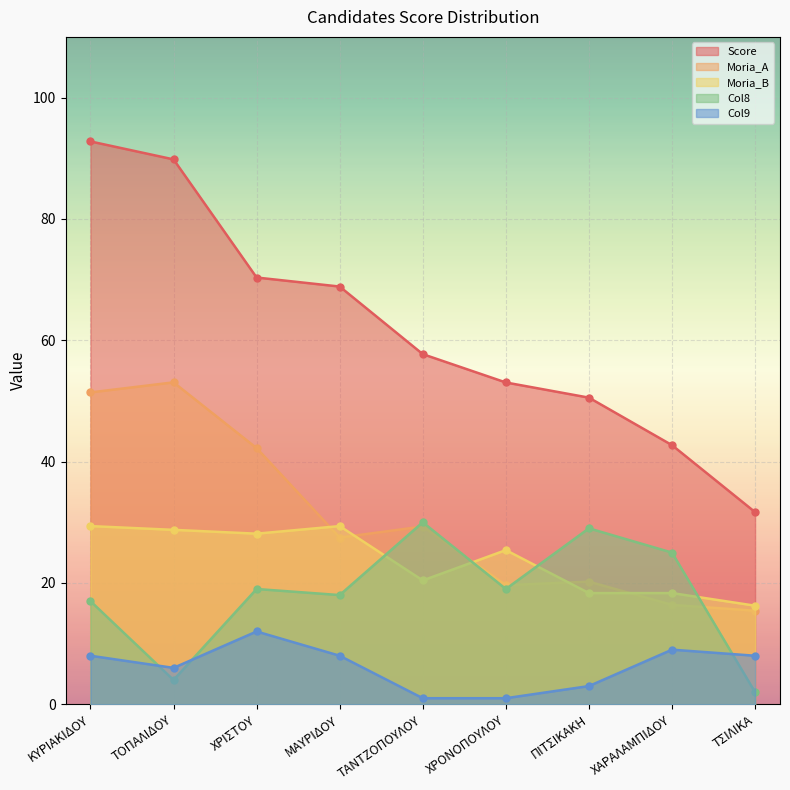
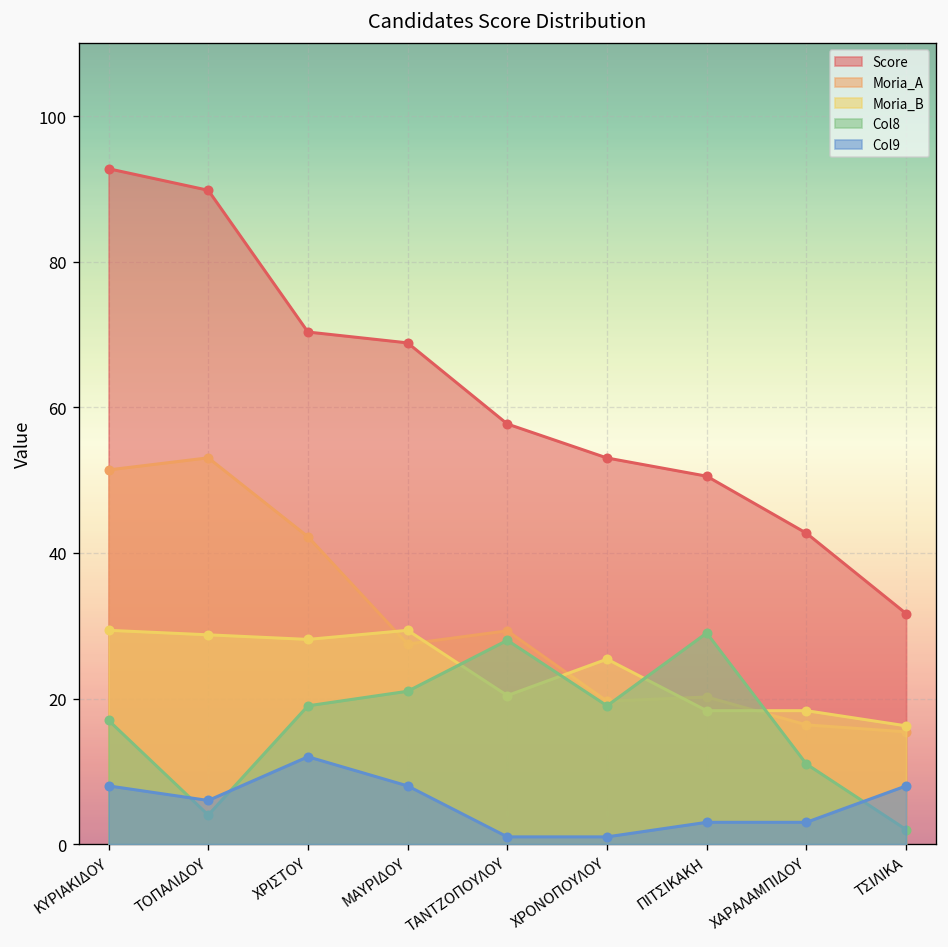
  {
    "Col8": {
      "ΚΥΡΙΑΚΙΔΟΥ": 17,
      "ΤΟΠΑΛΙΔΟΥ": 4,
      "ΧΡΙΣΤΟΥ": 19,
-     "ΜΑΥΡΙΔΟΥ": 18,
-     "ΤΑΝΤΖΟΠΟΥΛΟΥ": 30,
+     "ΜΑΥΡΙΔΟΥ": 21,
+     "ΤΑΝΤΖΟΠΟΥΛΟΥ": 28,
      "ΧΡΟΝΟΠΟΥΛΟΥ": 19,
      "ΠΙΤΣΙΚΑΚΗ": 29,
-     "ΧΑΡΑΛΑΜΠΙΔΟΥ": 25,
+     "ΧΑΡΑΛΑΜΠΙΔΟΥ": 11,
      "ΤΣΙΛΙΚΑ": 2
    },
    "Col9": {
      "ΚΥΡΙΑΚΙΔΟΥ": 8,
      "ΤΟΠΑΛΙΔΟΥ": 6,
      "ΧΡΙΣΤΟΥ": 12,
      "ΜΑΥΡΙΔΟΥ": 8,
      "ΤΑΝΤΖΟΠΟΥΛΟΥ": 1,
      "ΧΡΟΝΟΠΟΥΛΟΥ": 1,
      "ΠΙΤΣΙΚΑΚΗ": 3,
-     "ΧΑΡΑΛΑΜΠΙΔΟΥ": 9,
+     "ΧΑΡΑΛΑΜΠΙΔΟΥ": 3,
      "ΤΣΙΛΙΚΑ": 8
    }
  }
